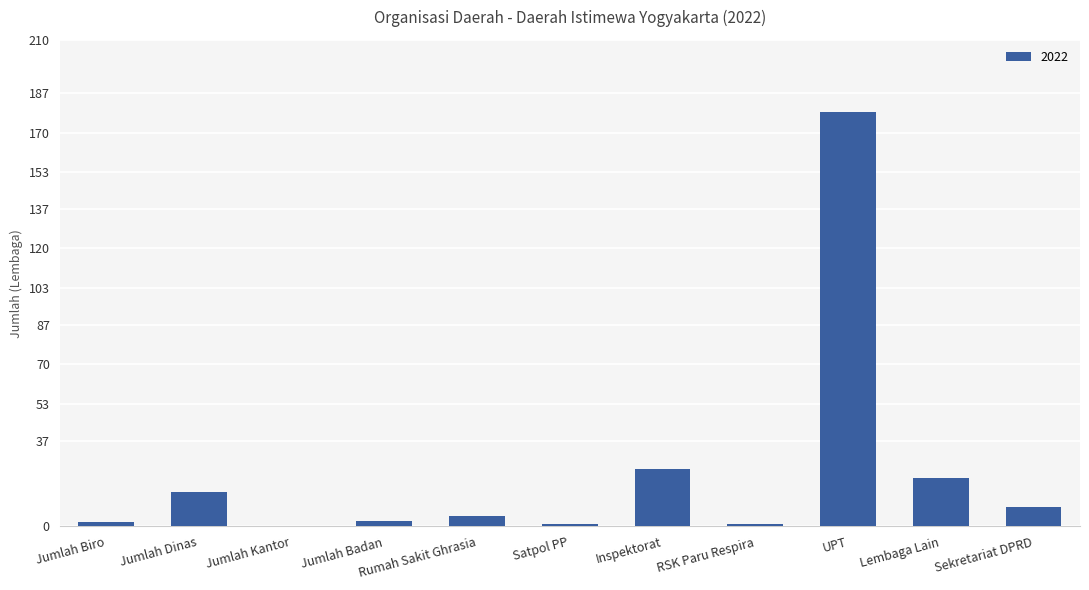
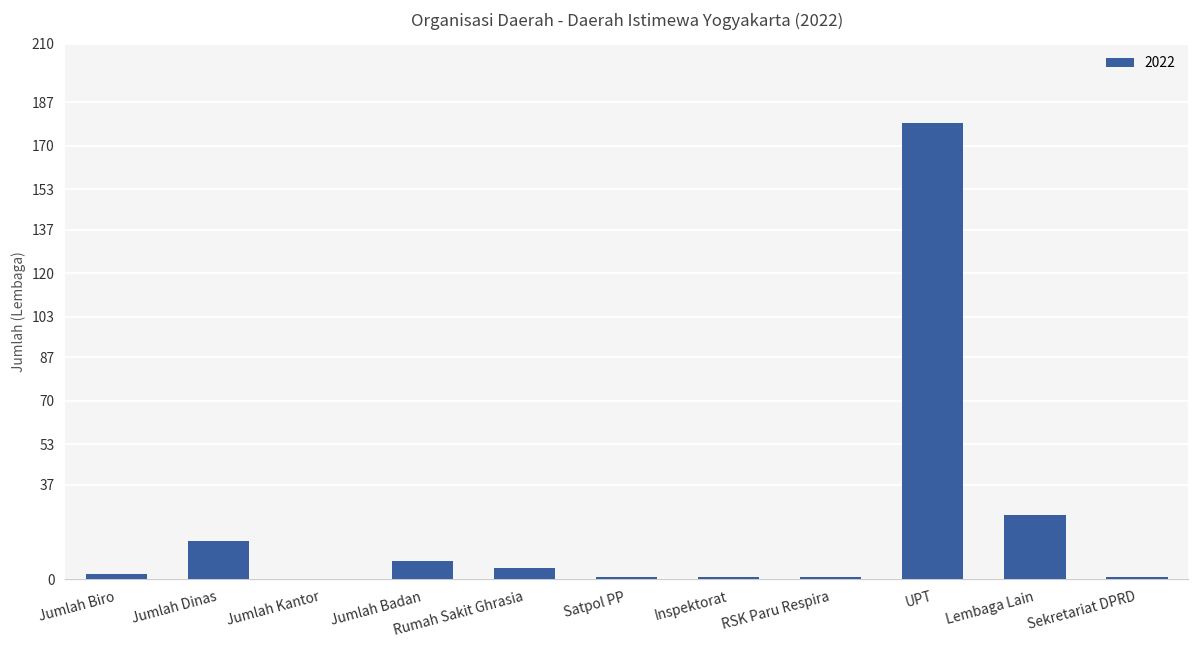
  {
    "Jumlah Biro": 2,
    "Jumlah Dinas": 15,
    "Jumlah Kantor": 0,
-   "Jumlah Badan": 2,
+   "Jumlah Badan": 7,
    "Rumah Sakit Ghrasia": 5,
-   "Inspektorat": 25,
+   "Inspektorat": 1,
    "UPT": 179,
-   "Lembaga Lain": 21,
-   "Sekretariat DPRD": 9
+   "Lembaga Lain": 25,
+   "Sekretariat DPRD": 1
  }
